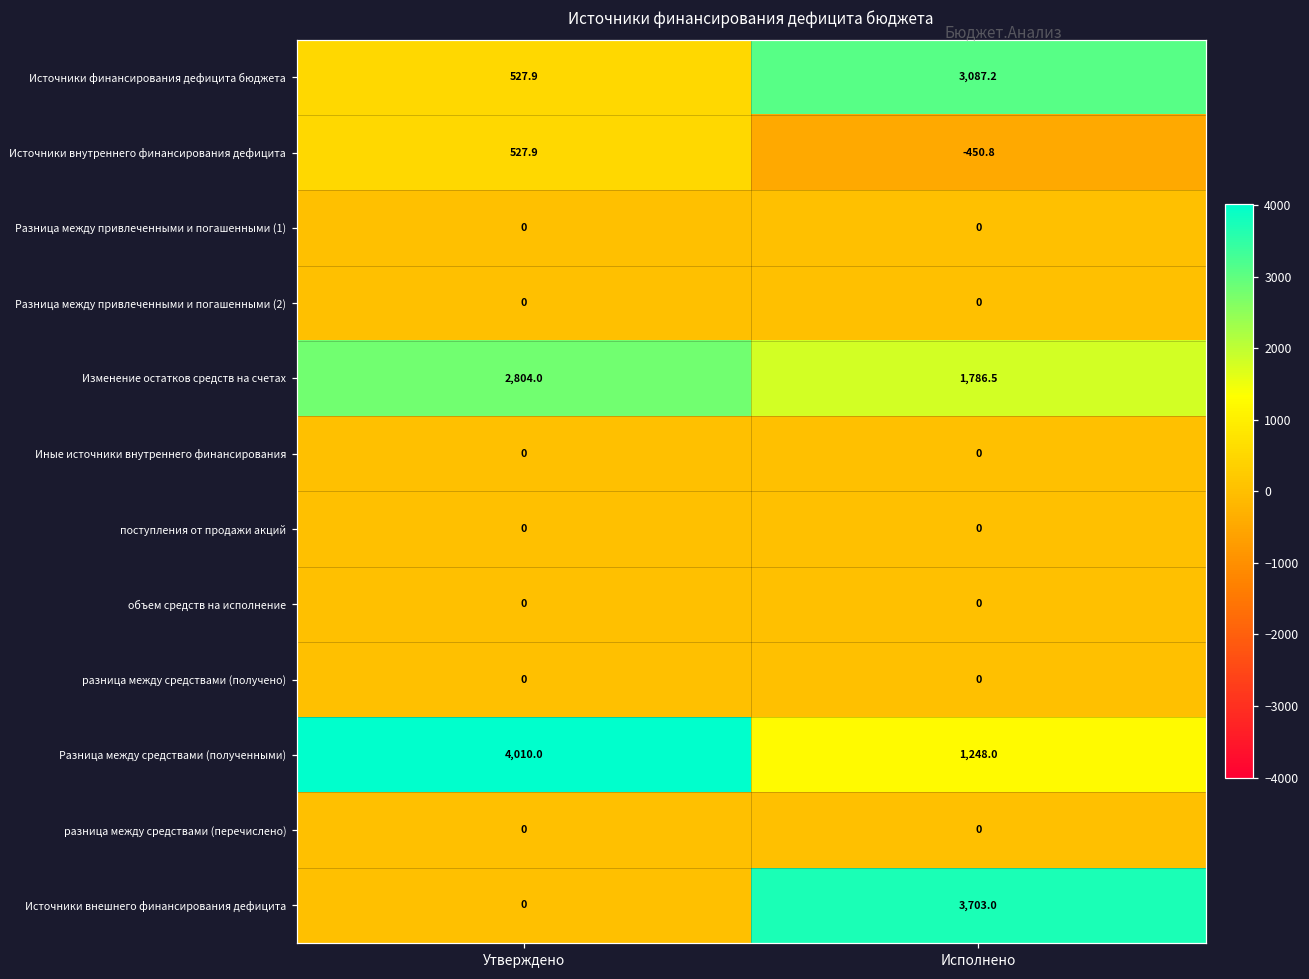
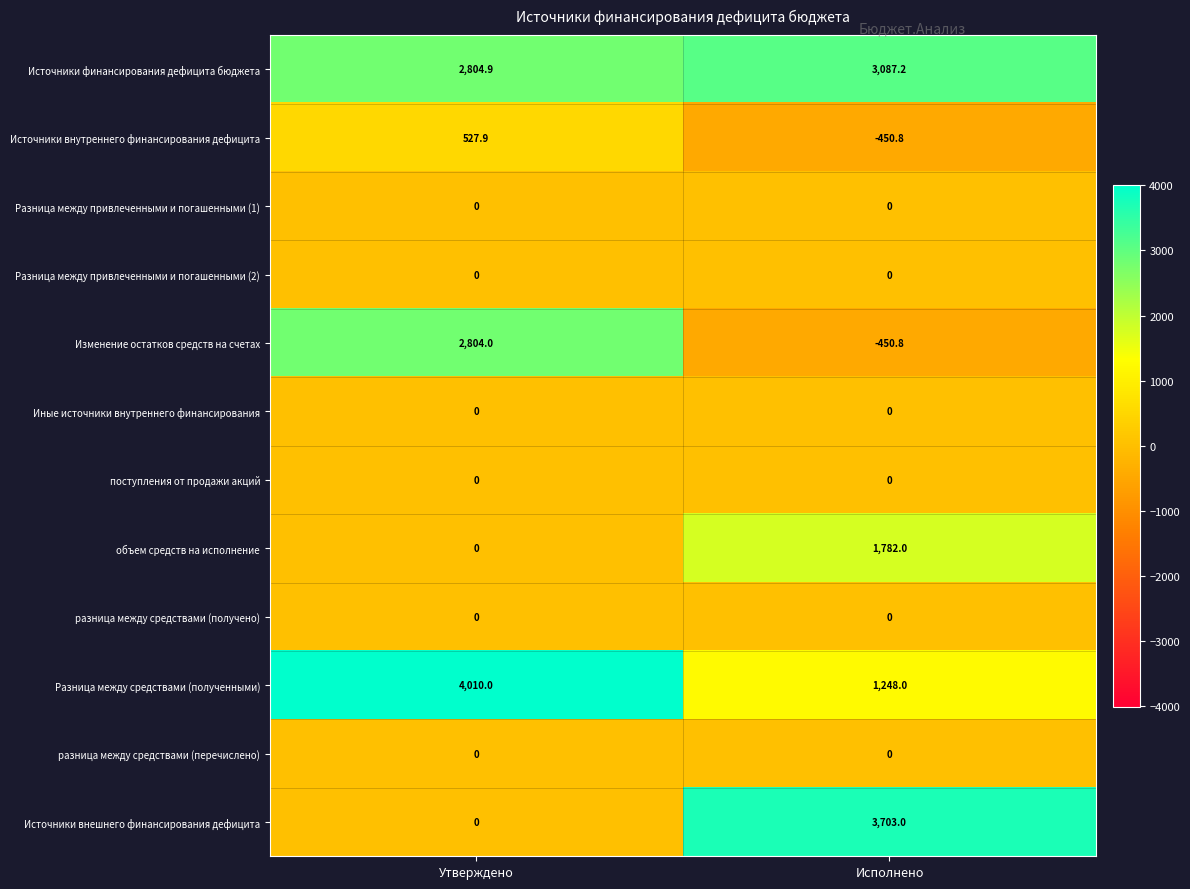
  {
    "Источники финансирования дефицита бюджета": {
-     "Утверждено": "527.9",
+     "Утверждено": "2,804.9",
      "Исполнено": "3,087.2"
    },
    "Источники внутреннего финансирования дефицита": {
      "Утверждено": "527.9",
      "Исполнено": "-450.8"
    },
    "Разница между привлеченными и погашенными (1)": {
      "Утверждено": "0",
      "Исполнено": "0"
    },
    "Разница между привлеченными и погашенными (2)": {
      "Утверждено": "0",
      "Исполнено": "0"
    },
    "Изменение остатков средств на счетах": {
      "Утверждено": "2,804.0",
-     "Исполнено": "1,786.5"
+     "Исполнено": "-450.8"
    },
    "Иные источники внутреннего финансирования": {
      "Утверждено": "0",
      "Исполнено": "0"
    },
    "поступления от продажи акций": {
      "Утверждено": "0",
      "Исполнено": "0"
    },
    "объем средств на исполнение": {
      "Утверждено": "0",
-     "Исполнено": "0"
+     "Исполнено": "1,782.0"
    },
    "разница между средствами (получено)": {
      "Утверждено": "0",
      "Исполнено": "0"
    },
    "Разница между средствами (полученными)": {
      "Утверждено": "4,010.0",
      "Исполнено": "1,248.0"
    },
    "разница между средствами (перечислено)": {
      "Утверждено": "0",
      "Исполнено": "0"
    },
    "Источники внешнего финансирования дефицита": {
      "Утверждено": "0",
      "Исполнено": "3,703.0"
    }
  }
